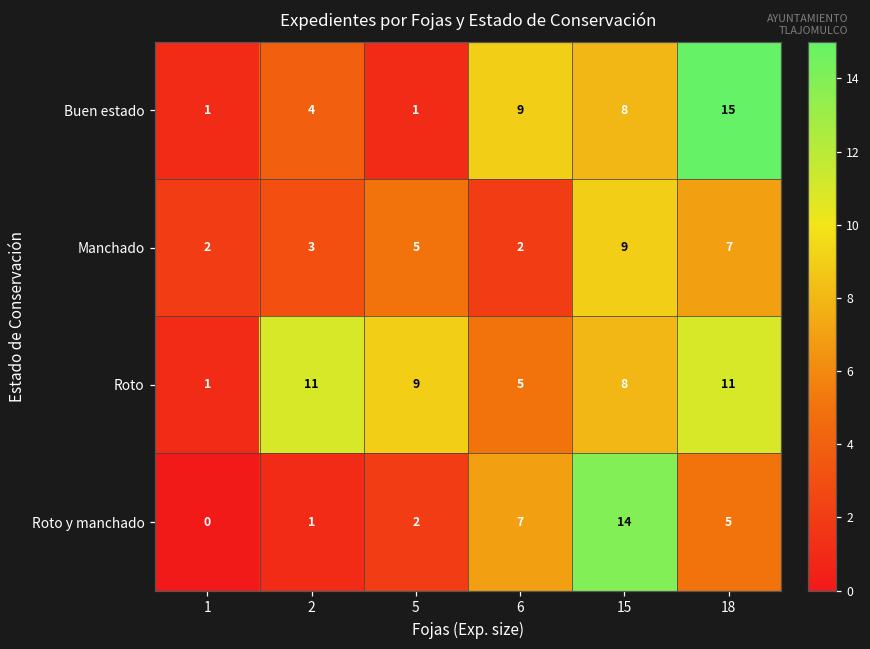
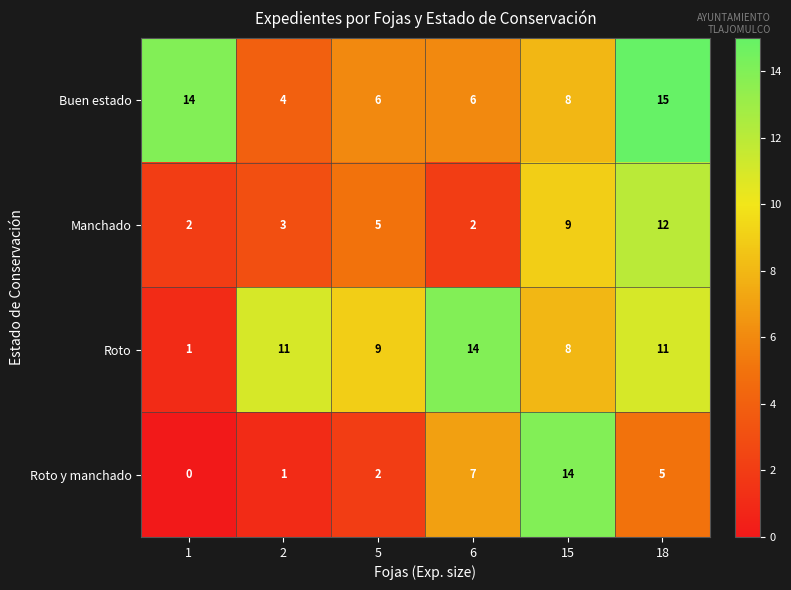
  {
    "Buen estado": {
-     "1": 1,
+     "1": 14,
      "2": 4,
-     "5": 1,
-     "6": 9,
+     "5": 6,
+     "6": 6,
      "15": 8,
      "18": 15
    },
    "Manchado": {
      "1": 2,
      "2": 3,
      "5": 5,
      "6": 2,
      "15": 9,
-     "18": 7
+     "18": 12
    },
    "Roto": {
      "1": 1,
      "2": 11,
      "5": 9,
-     "6": 5,
+     "6": 14,
      "15": 8,
      "18": 11
    },
    "Roto y manchado": {
      "1": 0,
      "2": 1,
      "5": 2,
      "6": 7,
      "15": 14,
      "18": 5
    }
  }
